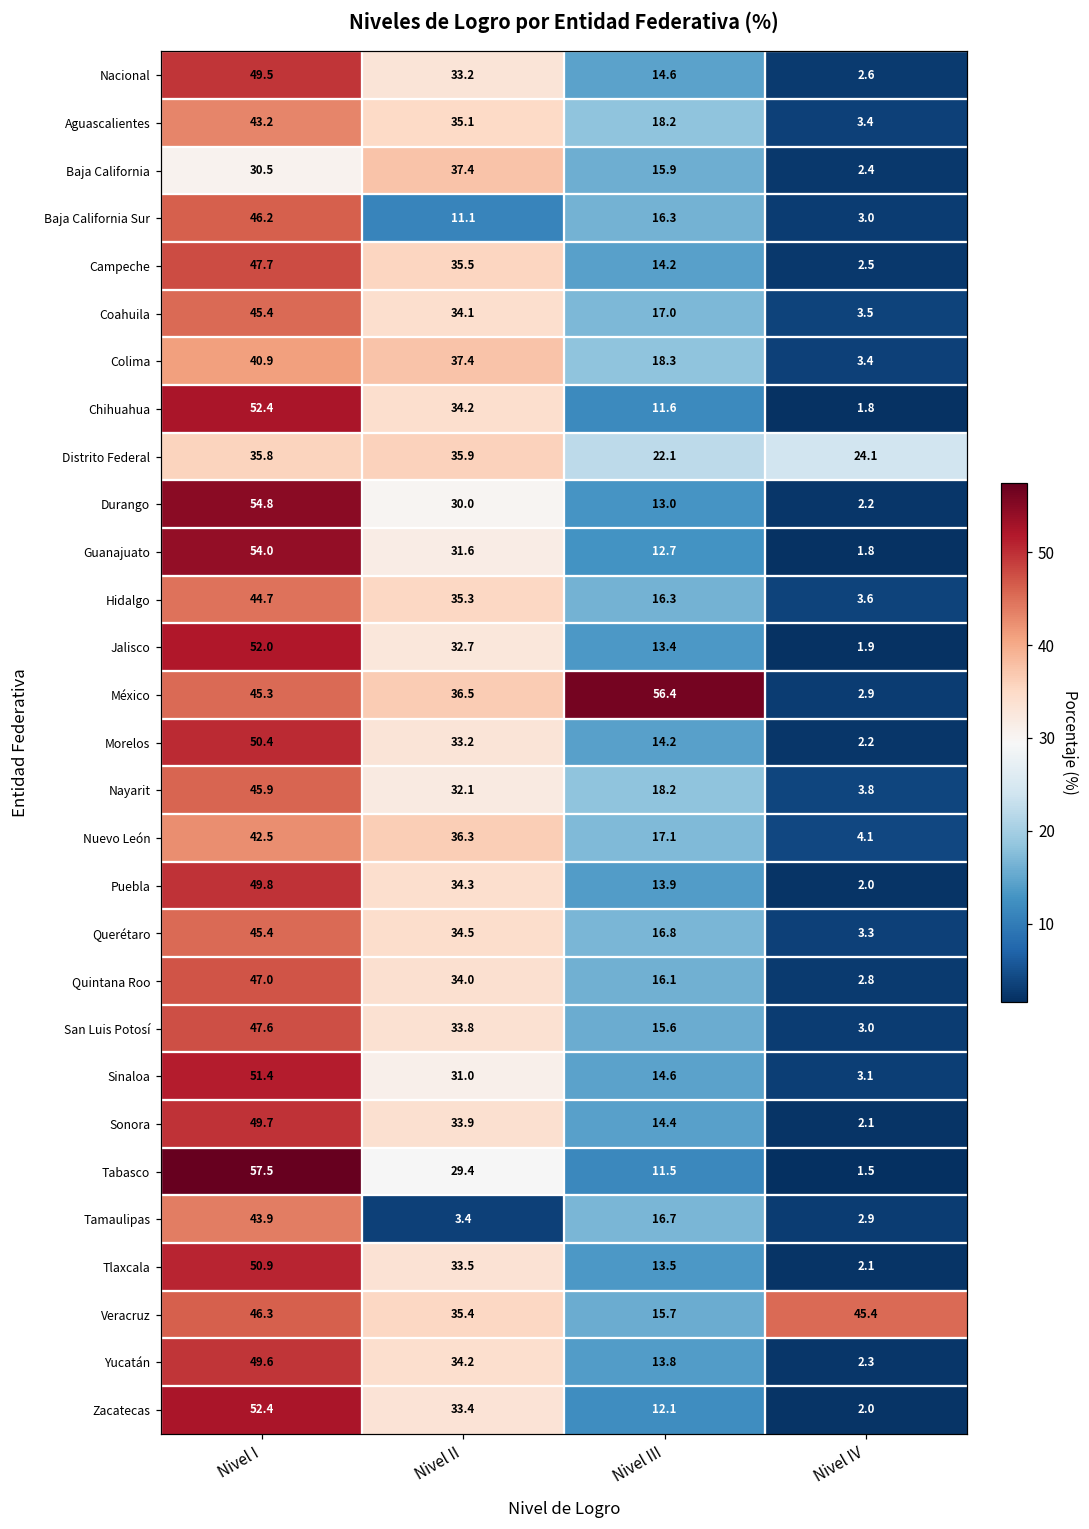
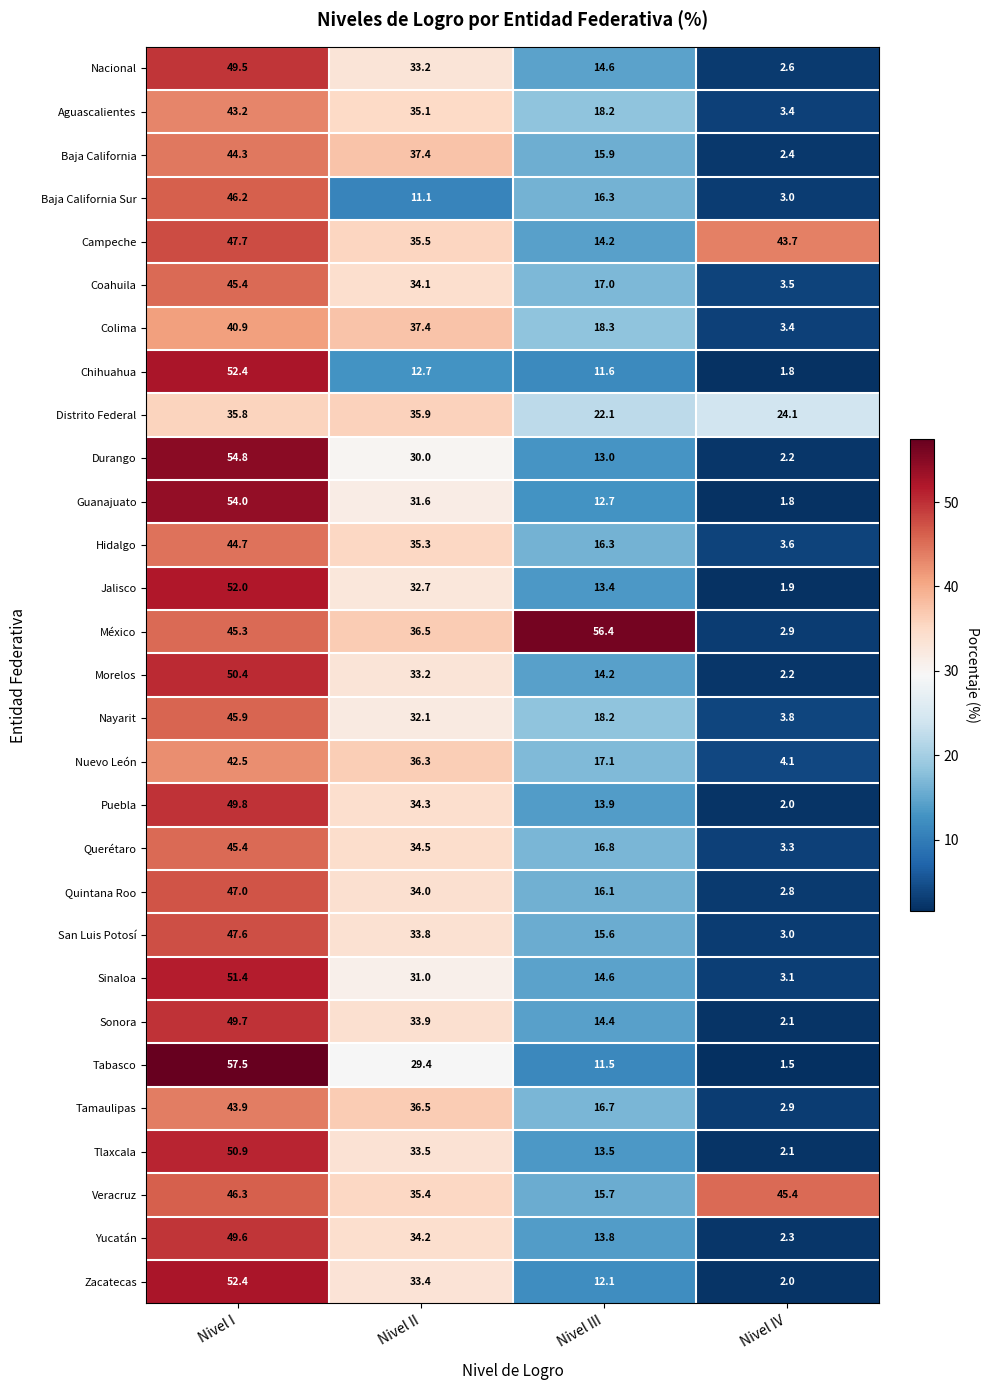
  {
    "Nacional": {
      "Nivel I": 49.5,
      "Nivel II": 33.2,
      "Nivel III": 14.6,
      "Nivel IV": 2.6
    },
    "Aguascalientes": {
      "Nivel I": 43.2,
      "Nivel II": 35.1,
      "Nivel III": 18.2,
      "Nivel IV": 3.4
    },
    "Baja California": {
-     "Nivel I": 30.5,
+     "Nivel I": 44.3,
      "Nivel II": 37.4,
      "Nivel III": 15.9,
      "Nivel IV": 2.4
    },
    "Baja California Sur": {
      "Nivel I": 46.2,
      "Nivel II": 11.1,
      "Nivel III": 16.3,
      "Nivel IV": 3.0
    },
    "Campeche": {
      "Nivel I": 47.7,
      "Nivel II": 35.5,
      "Nivel III": 14.2,
-     "Nivel IV": 2.5
+     "Nivel IV": 43.7
    },
    "Coahuila": {
      "Nivel I": 45.4,
      "Nivel II": 34.1,
      "Nivel III": 17.0,
      "Nivel IV": 3.5
    },
    "Colima": {
      "Nivel I": 40.9,
      "Nivel II": 37.4,
      "Nivel III": 18.3,
      "Nivel IV": 3.4
    },
    "Chihuahua": {
      "Nivel I": 52.4,
-     "Nivel II": 34.2,
+     "Nivel II": 12.7,
      "Nivel III": 11.6,
      "Nivel IV": 1.8
    },
    "Distrito Federal": {
      "Nivel I": 35.8,
      "Nivel II": 35.9,
      "Nivel III": 22.1,
      "Nivel IV": 24.1
    },
    "Durango": {
      "Nivel I": 54.8,
      "Nivel II": 30.0,
      "Nivel III": 13.0,
      "Nivel IV": 2.2
    },
    "Guanajuato": {
      "Nivel I": 54.0,
      "Nivel II": 31.6,
      "Nivel III": 12.7,
      "Nivel IV": 1.8
    },
    "Hidalgo": {
      "Nivel I": 44.7,
      "Nivel II": 35.3,
      "Nivel III": 16.3,
      "Nivel IV": 3.6
    },
    "Jalisco": {
      "Nivel I": 52.0,
      "Nivel II": 32.7,
      "Nivel III": 13.4,
      "Nivel IV": 1.9
    },
    "México": {
      "Nivel I": 45.3,
      "Nivel II": 36.5,
      "Nivel III": 56.4,
      "Nivel IV": 2.9
    },
    "Morelos": {
      "Nivel I": 50.4,
      "Nivel II": 33.2,
      "Nivel III": 14.2,
      "Nivel IV": 2.2
    },
    "Nayarit": {
      "Nivel I": 45.9,
      "Nivel II": 32.1,
      "Nivel III": 18.2,
      "Nivel IV": 3.8
    },
    "Nuevo León": {
      "Nivel I": 42.5,
      "Nivel II": 36.3,
      "Nivel III": 17.1,
      "Nivel IV": 4.1
    },
    "Puebla": {
      "Nivel I": 49.8,
      "Nivel II": 34.3,
      "Nivel III": 13.9,
      "Nivel IV": 2.0
    },
    "Querétaro": {
      "Nivel I": 45.4,
      "Nivel II": 34.5,
      "Nivel III": 16.8,
      "Nivel IV": 3.3
    },
    "Quintana Roo": {
      "Nivel I": 47.0,
      "Nivel II": 34.0,
      "Nivel III": 16.1,
      "Nivel IV": 2.8
    },
    "San Luis Potosí": {
      "Nivel I": 47.6,
      "Nivel II": 33.8,
      "Nivel III": 15.6,
      "Nivel IV": 3.0
    },
    "Sinaloa": {
      "Nivel I": 51.4,
      "Nivel II": 31.0,
      "Nivel III": 14.6,
      "Nivel IV": 3.1
    },
    "Sonora": {
      "Nivel I": 49.7,
      "Nivel II": 33.9,
      "Nivel III": 14.4,
      "Nivel IV": 2.1
    },
    "Tabasco": {
      "Nivel I": 57.5,
      "Nivel II": 29.4,
      "Nivel III": 11.5,
      "Nivel IV": 1.5
    },
    "Tamaulipas": {
      "Nivel I": 43.9,
-     "Nivel II": 3.4,
+     "Nivel II": 36.5,
      "Nivel III": 16.7,
      "Nivel IV": 2.9
    },
    "Tlaxcala": {
      "Nivel I": 50.9,
      "Nivel II": 33.5,
      "Nivel III": 13.5,
      "Nivel IV": 2.1
    },
    "Veracruz": {
      "Nivel I": 46.3,
      "Nivel II": 35.4,
      "Nivel III": 15.7,
      "Nivel IV": 45.4
    },
    "Yucatán": {
      "Nivel I": 49.6,
      "Nivel II": 34.2,
      "Nivel III": 13.8,
      "Nivel IV": 2.3
    },
    "Zacatecas": {
      "Nivel I": 52.4,
      "Nivel II": 33.4,
      "Nivel III": 12.1,
      "Nivel IV": 2.0
    }
  }
